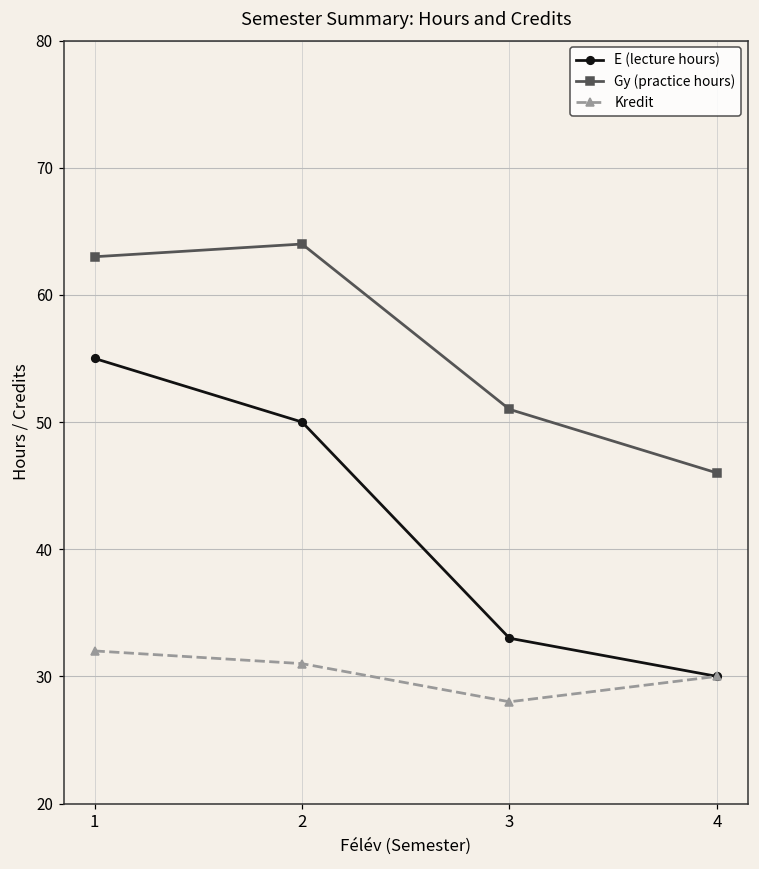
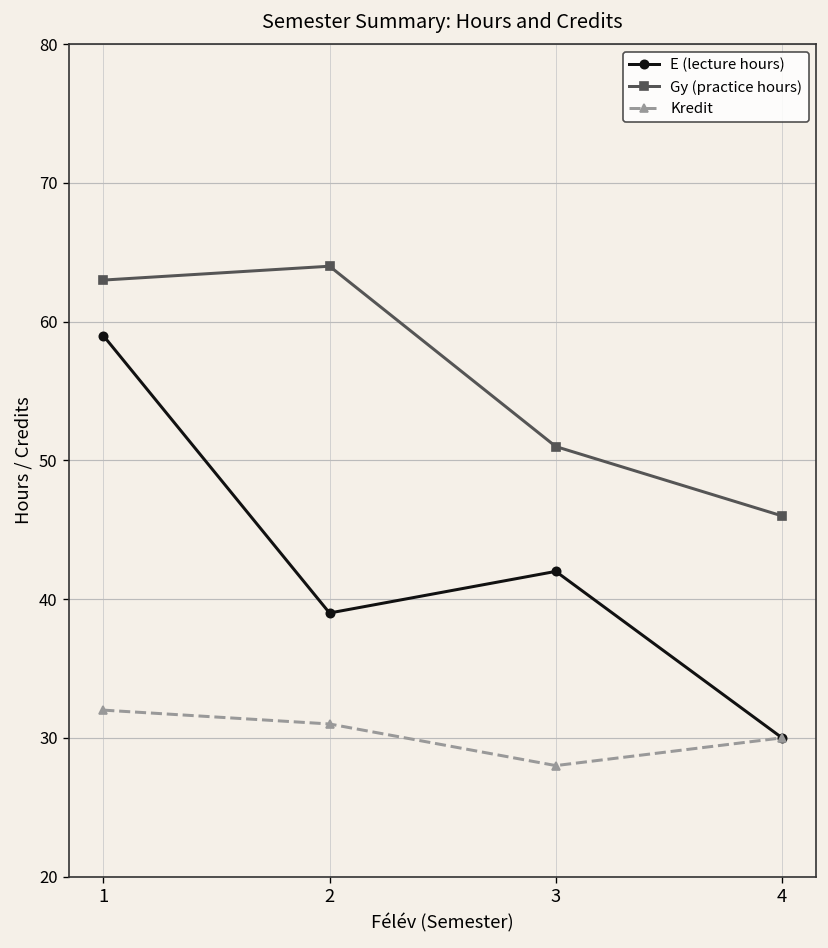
  {
    "E (lecture hours)": {
-     "1": 55,
-     "2": 50,
-     "3": 33
+     "1": 59,
+     "2": 39,
+     "3": 42
    },
    "Gy (practice hours)": {
      "1": 63,
      "2": 64,
      "3": 51,
      "4": 46
    },
    "Kredit": {
      "1": 32,
      "2": 31,
      "3": 28
    }
  }
